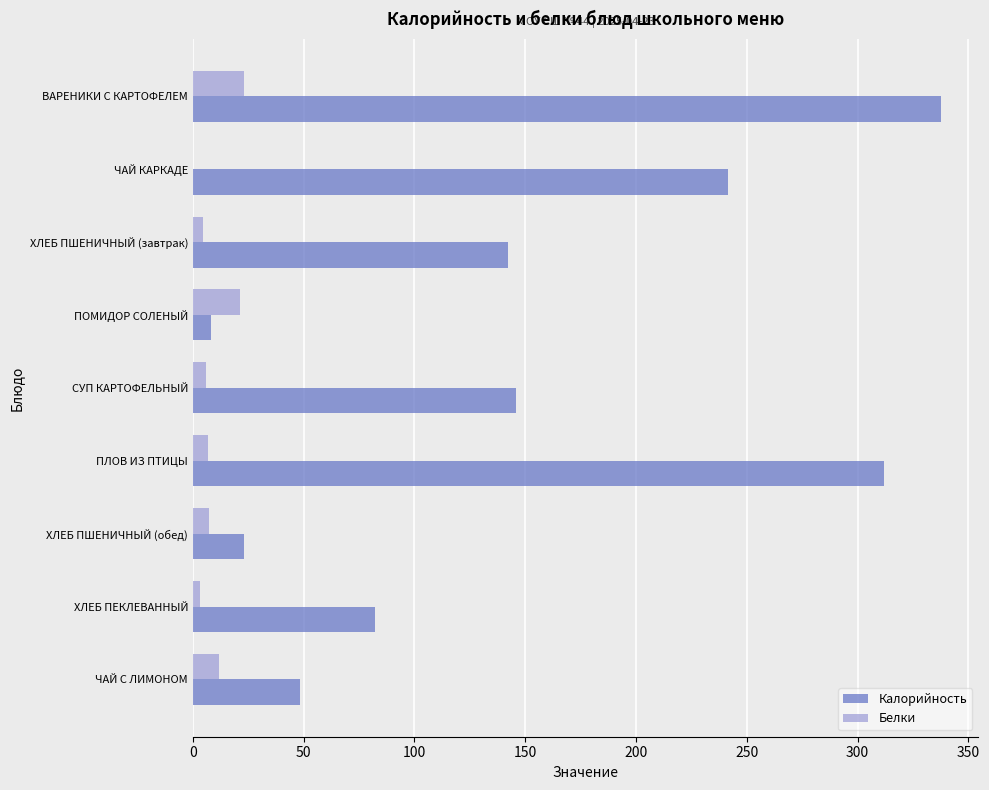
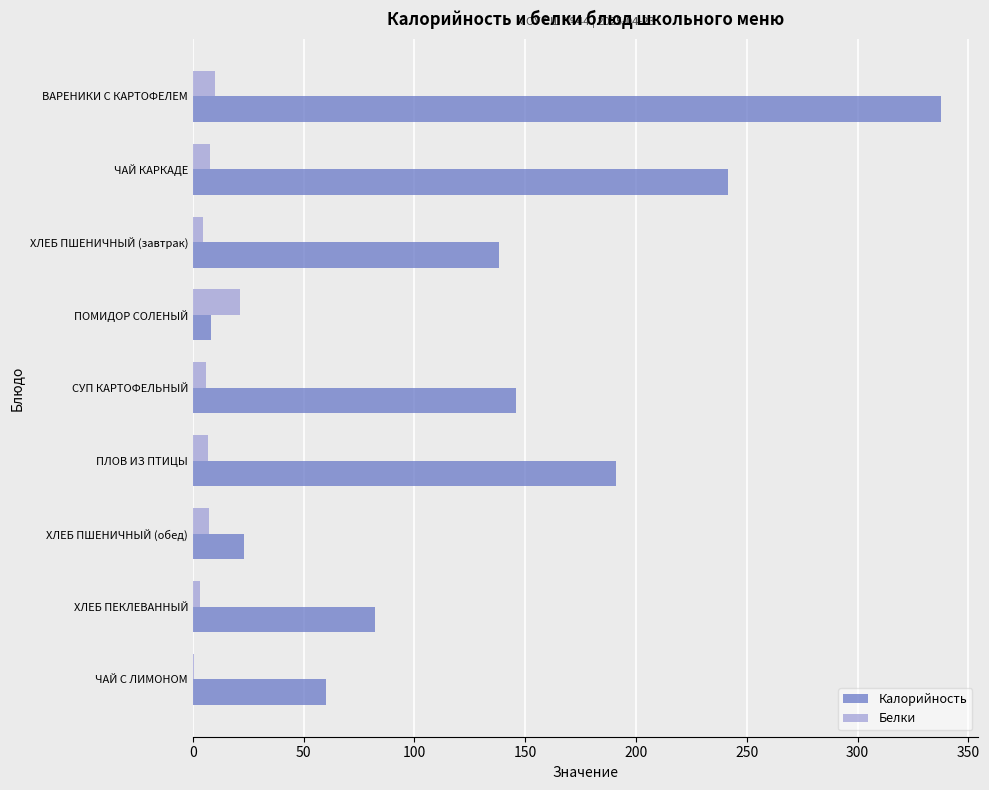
  {
    "Калорийность": {
      "ВАРЕНИКИ С КАРТОФЕЛЕМ": 338,
      "ЧАЙ КАРКАДЕ": 242,
-     "ХЛЕБ ПШЕНИЧНЫЙ (завтрак)": 142,
+     "ХЛЕБ ПШЕНИЧНЫЙ (завтрак)": 138,
      "ПОМИДОР СОЛЕНЫЙ": 8,
      "СУП КАРТОФЕЛЬНЫЙ": 146,
-     "ПЛОВ ИЗ ПТИЦЫ": 312,
+     "ПЛОВ ИЗ ПТИЦЫ": 191,
      "ХЛЕБ ПШЕНИЧНЫЙ (обед)": 23,
      "ХЛЕБ ПЕКЛЕВАННЫЙ": 82,
-     "ЧАЙ С ЛИМОНОМ": 48
+     "ЧАЙ С ЛИМОНОМ": 60
    },
    "Белки": {
-     "ВАРЕНИКИ С КАРТОФЕЛЕМ": 23,
-     "ЧАЙ КАРКАДЕ": 0,
+     "ВАРЕНИКИ С КАРТОФЕЛЕМ": 10,
+     "ЧАЙ КАРКАДЕ": 8,
      "ХЛЕБ ПШЕНИЧНЫЙ (завтрак)": 5,
      "ПОМИДОР СОЛЕНЫЙ": 21,
      "СУП КАРТОФЕЛЬНЫЙ": 6,
      "ПЛОВ ИЗ ПТИЦЫ": 7,
      "ХЛЕБ ПШЕНИЧНЫЙ (обед)": 7,
      "ХЛЕБ ПЕКЛЕВАННЫЙ": 3,
-     "ЧАЙ С ЛИМОНОМ": 12
+     "ЧАЙ С ЛИМОНОМ": 0
    }
  }
